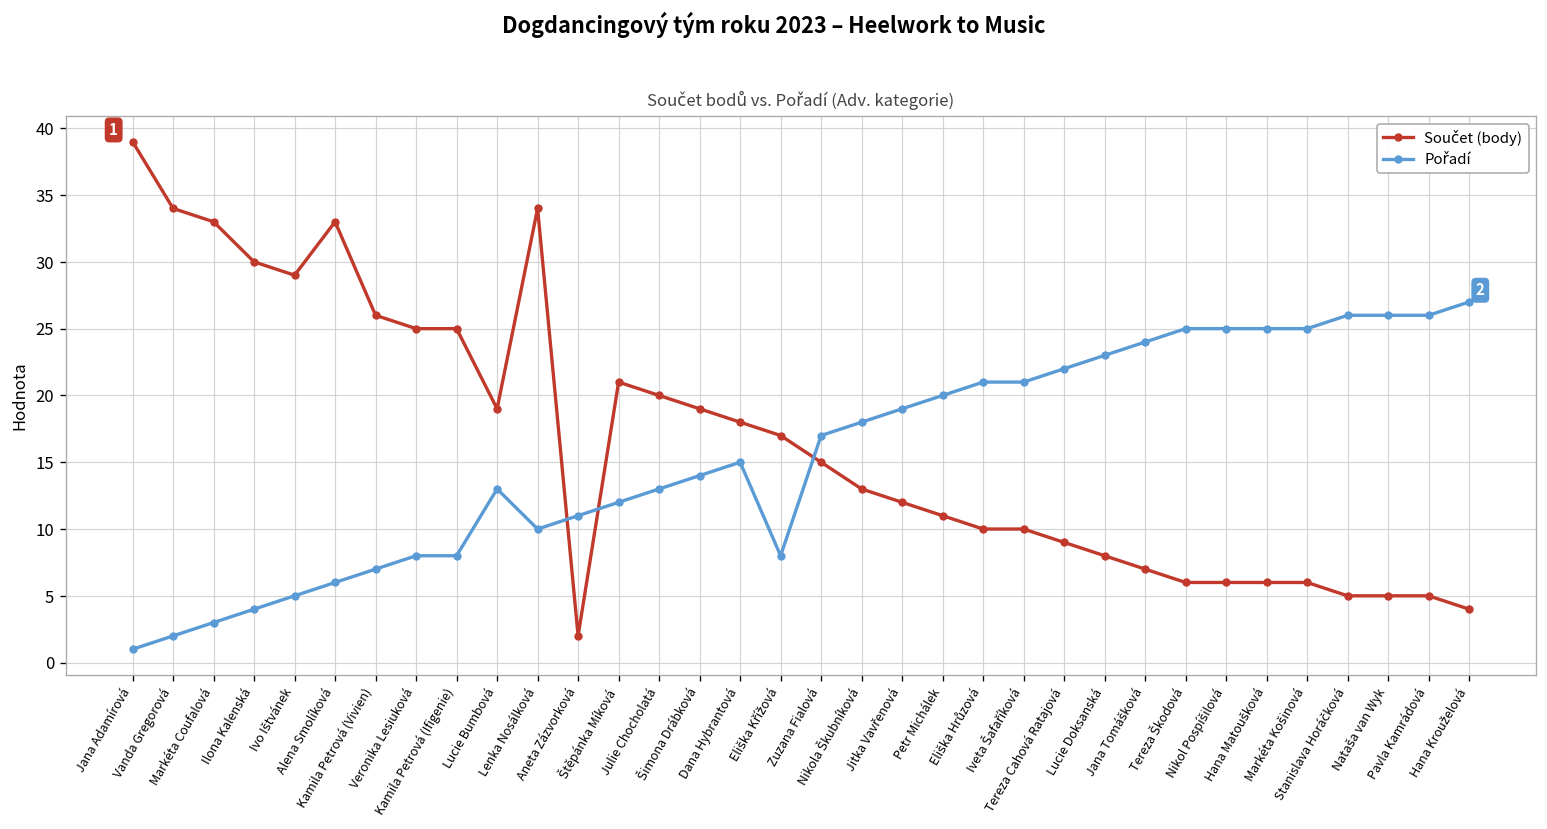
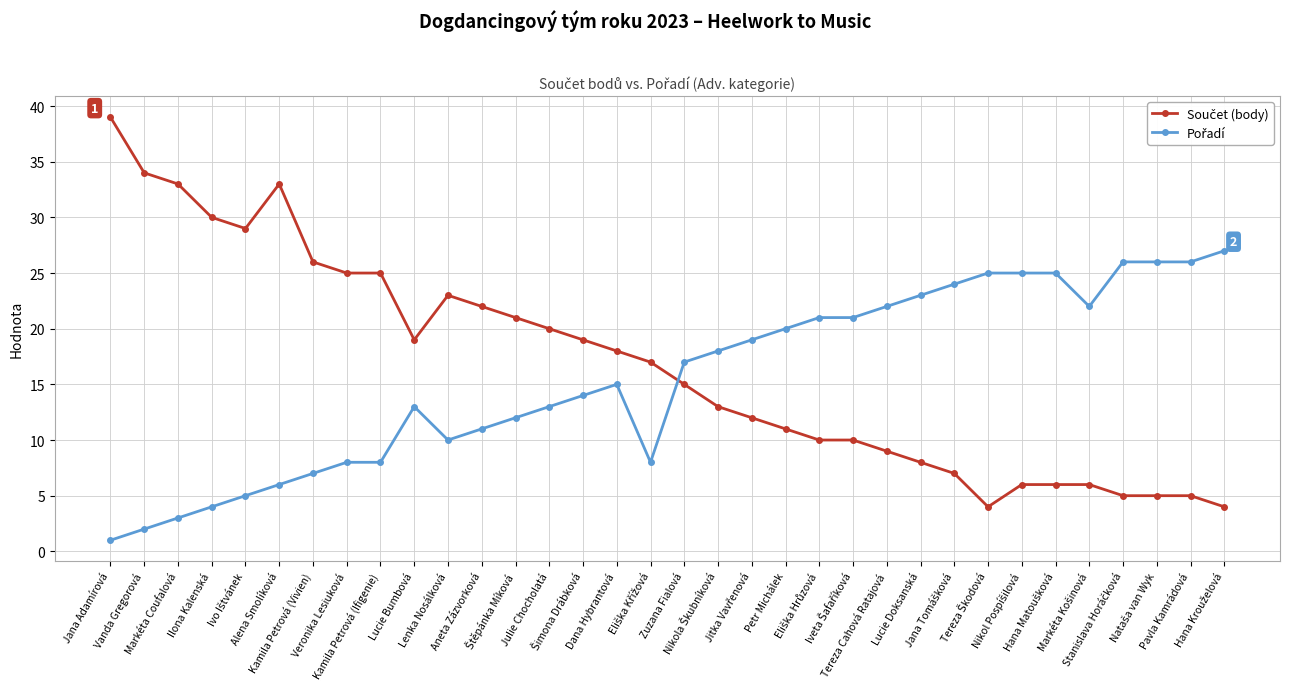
  {
    "Součet (body)": {
      "Vanda Gregorová": 34,
      "Markéta Coufalová": 33,
      "Ilona Kalenská": 30,
      "Ivo Ištvánek": 29,
      "Alena Smolíková": 33,
      "Kamila Petrová (Vivien)": 26,
      "Veronika Lesiuková": 25,
      "Kamila Petrová (Ifigenie)": 25,
      "Lucie Bumbová": 19,
-     "Lenka Nosálková": 34,
-     "Aneta Zázvorková": 2,
+     "Lenka Nosálková": 23,
+     "Aneta Zázvorková": 22,
      "Štěpánka Míková": 21,
      "Julie Chocholatá": 20,
      "Šimona Drábková": 19,
      "Dana Hybrantová": 18,
      "Eliška Křížová": 17,
      "Zuzana Fialová": 15,
      "Nikola Škubníková": 13,
      "Jitka Vavřenová": 12,
      "Petr Michálek": 11,
      "Eliška Hrůzová": 10,
      "Iveta Šafaříková": 10,
      "Tereza Cahová Ratajová": 9,
      "Lucie Doksanská": 8,
      "Jana Tomášková": 7,
-     "Tereza Škodová": 6,
+     "Tereza Škodová": 4,
      "Nikol Pospíšilová": 6,
      "Hana Matoušková": 6,
      "Markéta Košinová": 6,
      "Stanislava Horáčková": 5,
      "Nataša van Wyk": 5,
      "Pavla Kamrádová": 5,
      "Hana Krouželová": 4
    },
    "Pořadí": {
      "Jana Adamírová": 1,
      "Vanda Gregorová": 2,
      "Markéta Coufalová": 3,
      "Ilona Kalenská": 4,
      "Ivo Ištvánek": 5,
      "Alena Smolíková": 6,
      "Kamila Petrová (Vivien)": 7,
      "Veronika Lesiuková": 8,
      "Kamila Petrová (Ifigenie)": 8,
      "Lucie Bumbová": 13,
      "Lenka Nosálková": 10,
      "Aneta Zázvorková": 11,
      "Štěpánka Míková": 12,
      "Julie Chocholatá": 13,
      "Šimona Drábková": 14,
      "Dana Hybrantová": 15,
      "Eliška Křížová": 8,
      "Zuzana Fialová": 17,
      "Nikola Škubníková": 18,
      "Jitka Vavřenová": 19,
      "Petr Michálek": 20,
      "Eliška Hrůzová": 21,
      "Iveta Šafaříková": 21,
      "Tereza Cahová Ratajová": 22,
      "Lucie Doksanská": 23,
      "Jana Tomášková": 24,
      "Tereza Škodová": 25,
      "Nikol Pospíšilová": 25,
      "Hana Matoušková": 25,
-     "Markéta Košinová": 25,
+     "Markéta Košinová": 22,
      "Stanislava Horáčková": 26,
      "Nataša van Wyk": 26,
      "Pavla Kamrádová": 26
    }
  }
